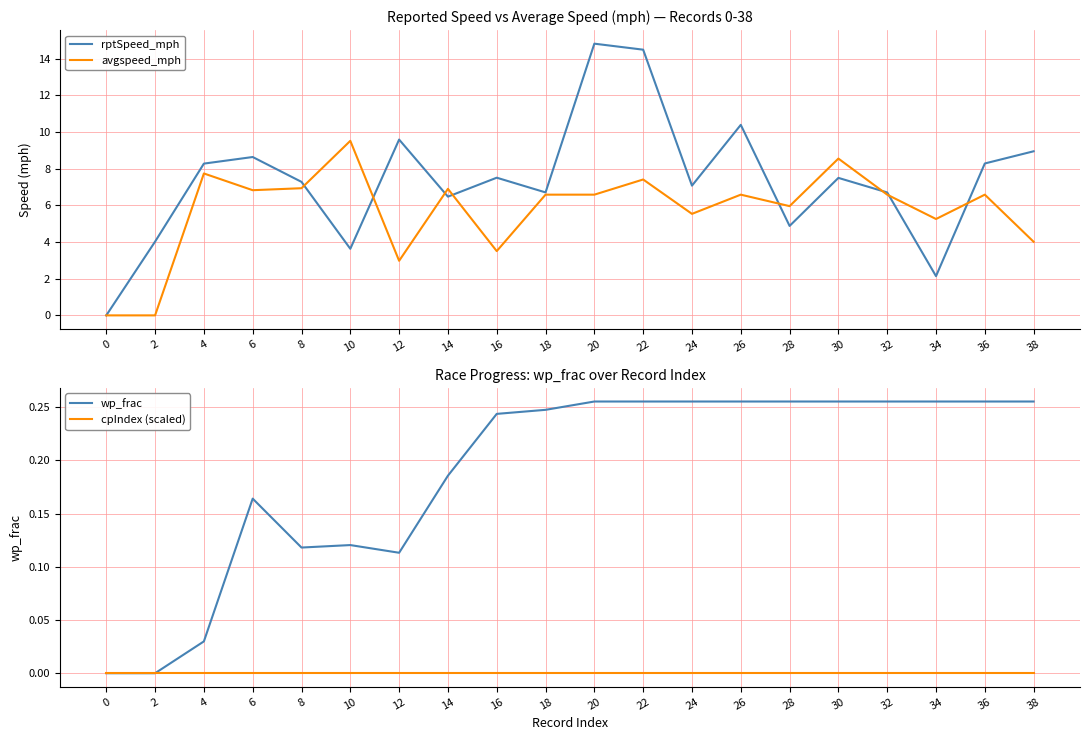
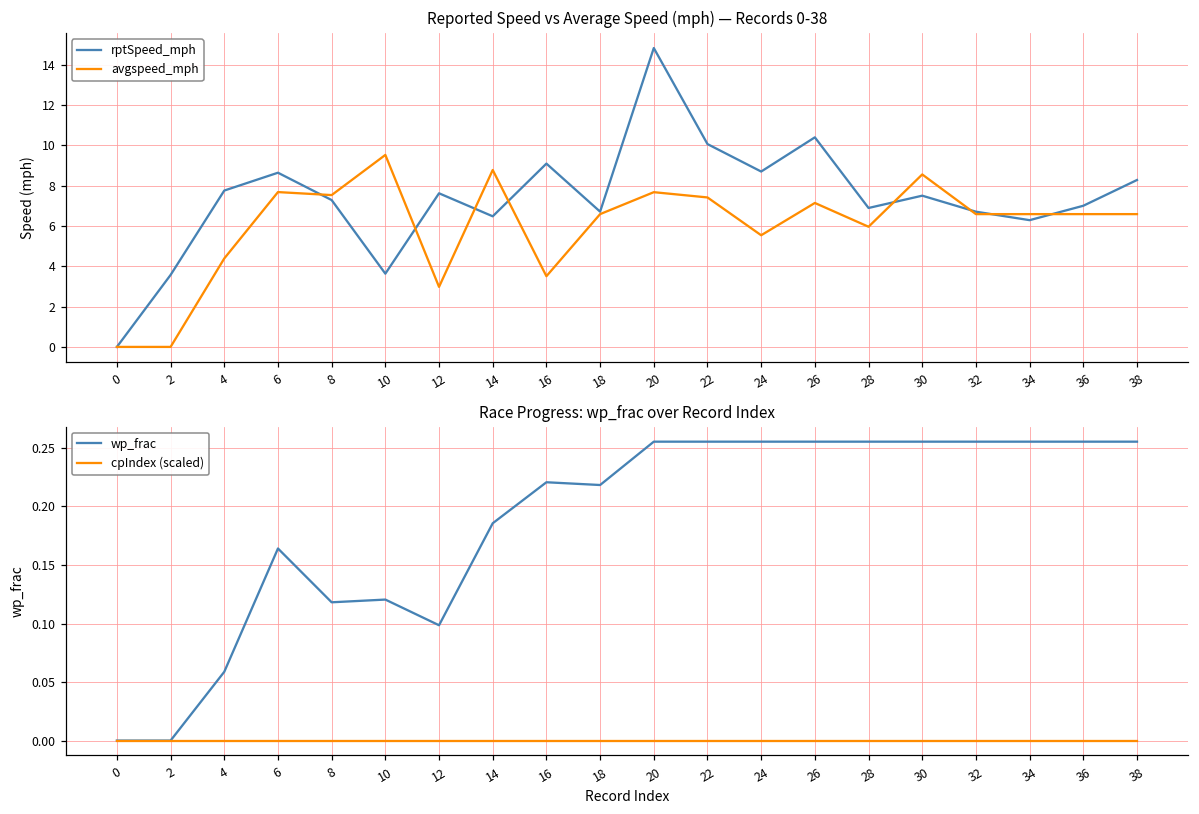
  {
    "Reported Speed vs Average Speed (mph) — Records 0-38": {
      "rptSpeed_mph": {
-       "2": 4.0,
-       "4": 8.3,
+       "2": 3.6,
+       "4": 7.8,
        "6": 8.6,
        "8": 7.3,
        "10": 3.6,
-       "12": 9.6,
+       "12": 7.6,
        "14": 6.5,
-       "16": 7.5,
+       "16": 9.1,
        "20": 14.8,
-       "22": 14.5,
-       "24": 7.1,
+       "22": 10.1,
+       "24": 8.7,
        "26": 10.4,
-       "28": 4.9,
+       "28": 6.9,
        "30": 7.5,
-       "34": 2.1,
-       "36": 8.3,
-       "38": 9.0
+       "34": 6.3,
+       "36": 7.0,
+       "38": 8.3
      },
      "avgspeed_mph": {
        "2": 0.0,
-       "4": 7.7,
-       "6": 6.8,
-       "8": 6.9,
+       "4": 4.4,
+       "6": 7.7,
+       "8": 7.5,
        "10": 9.5,
        "12": 3.0,
-       "14": 6.9,
+       "14": 8.8,
        "16": 3.5,
-       "20": 6.6,
+       "20": 7.7,
        "22": 7.4,
        "24": 5.5,
-       "26": 6.6,
+       "26": 7.1,
        "28": 6.0,
        "30": 8.6,
-       "34": 5.3,
+       "34": 6.6,
        "36": 6.6,
-       "38": 4.0
+       "38": 6.6
      }
    },
    "Race Progress: wp_frac over Record Index": {
      "wp_frac": {
-       "4": 0.030,
+       "4": 0.059,
        "6": 0.164,
        "8": 0.118,
        "10": 0.120,
-       "12": 0.113,
+       "12": 0.099,
        "14": 0.186,
-       "16": 0.244,
-       "18": 0.248,
+       "16": 0.221,
+       "18": 0.218,
        "20": 0.255,
        "22": 0.255,
        "24": 0.255,
        "26": 0.255,
        "28": 0.255,
        "30": 0.255,
        "32": 0.255,
        "34": 0.255,
        "36": 0.255,
        "38": 0.255
      },
      "cpIndex (scaled)": {
        "4": 0.000,
        "6": 0.000,
        "8": 0.000,
        "10": 0.000,
        "12": 0.000,
        "14": 0.000,
        "16": 0.000,
        "18": 0.000,
        "20": 0.000,
        "22": 0.000,
        "24": 0.000,
        "26": 0.000,
        "28": 0.000,
        "30": 0.000,
        "32": 0.000,
        "34": 0.000,
        "36": 0.000,
        "38": 0.000
      }
    }
  }
